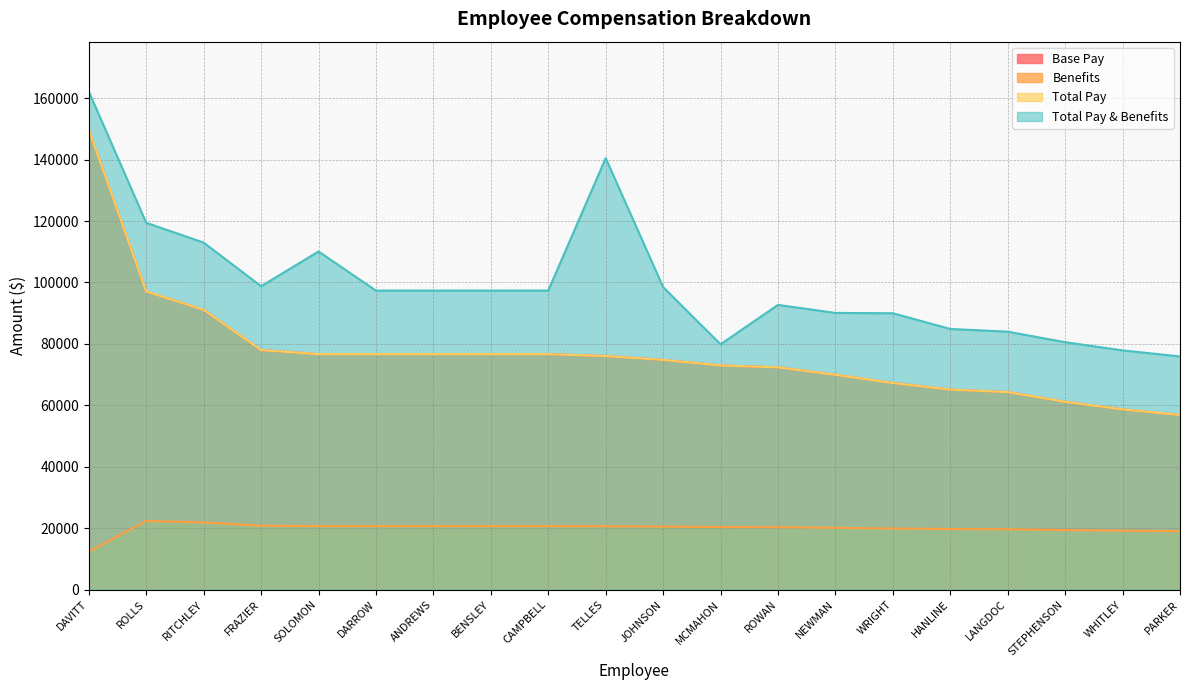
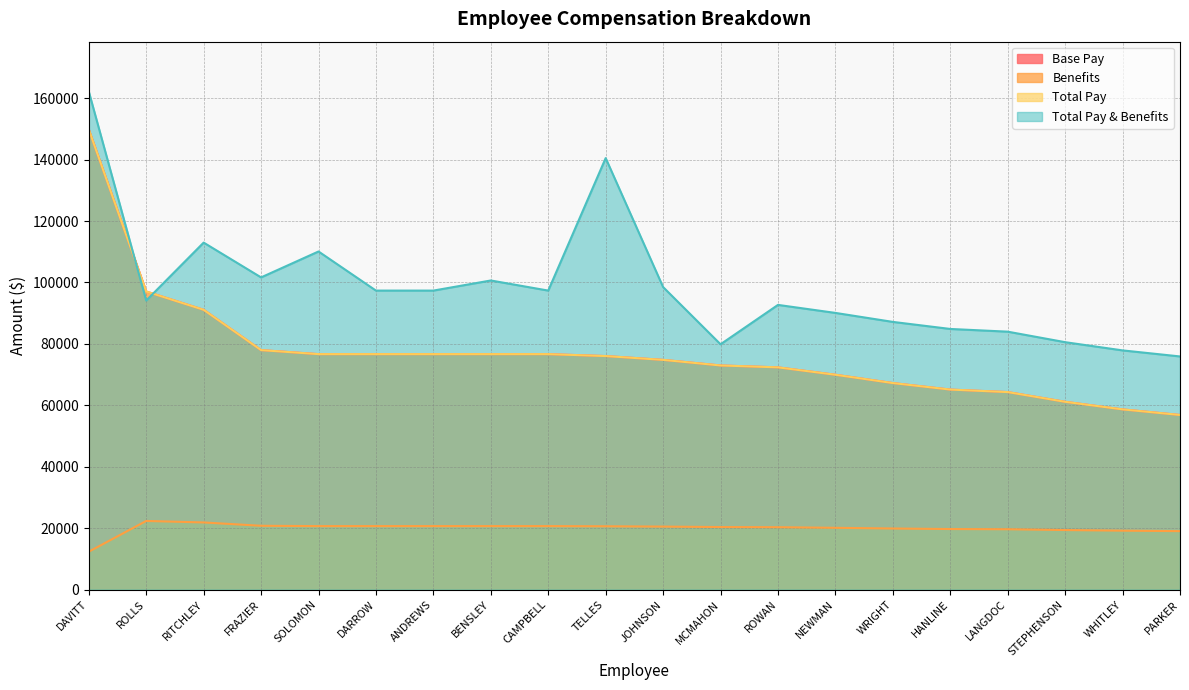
  {
    "Total Pay & Benefits": {
      "DAVITT": 162000,
-     "ROLLS": 119000,
+     "ROLLS": 94000,
      "RITCHLEY": 113000,
-     "FRAZIER": 99000,
+     "FRAZIER": 102000,
      "SOLOMON": 110000,
      "DARROW": 97000,
      "ANDREWS": 97000,
-     "BENSLEY": 97000,
+     "BENSLEY": 101000,
      "CAMPBELL": 97000,
      "TELLES": 140000,
      "JOHNSON": 99000,
      "MCMAHON": 80000,
      "ROWAN": 93000,
      "NEWMAN": 90000,
-     "WRIGHT": 90000,
+     "WRIGHT": 87000,
      "HANLINE": 85000,
      "LANGDOC": 84000,
      "STEPHENSON": 81000,
      "WHITLEY": 78000,
      "PARKER": 76000
    }
  }
